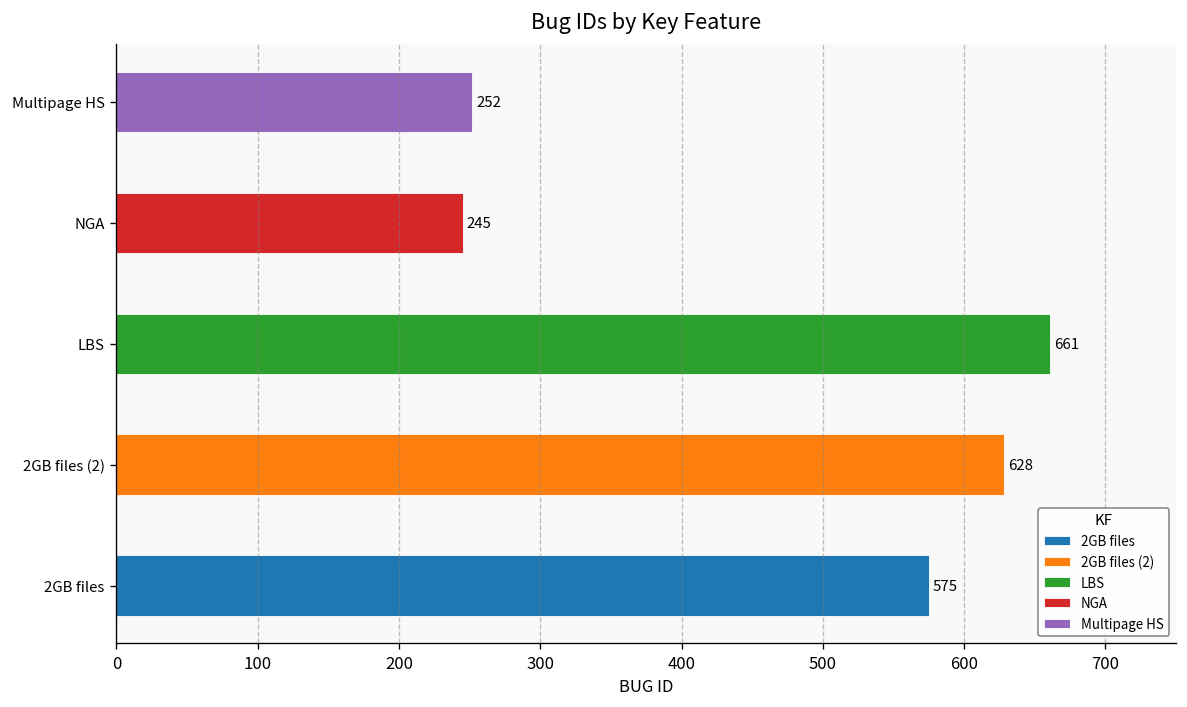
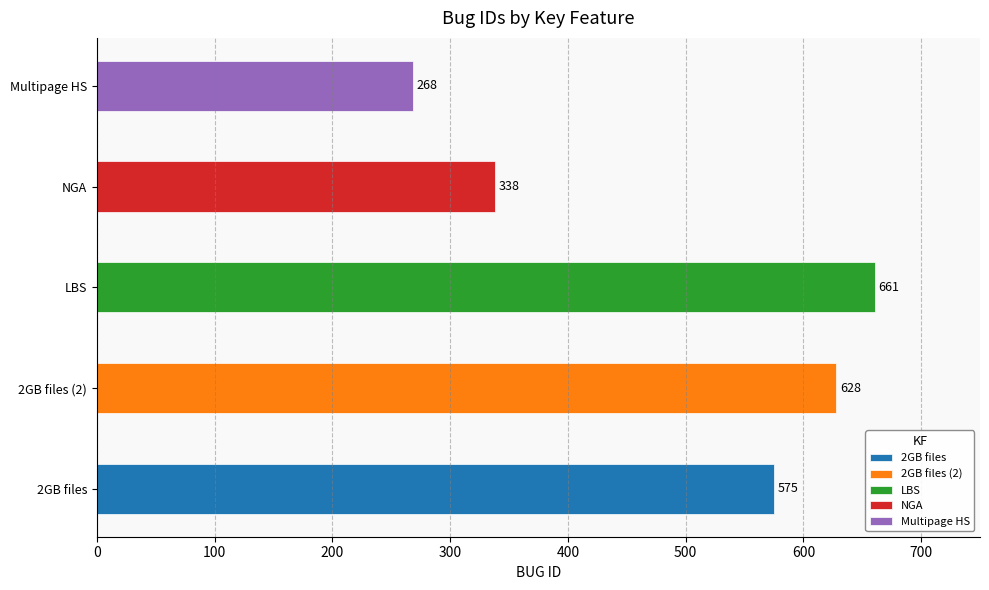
  {
-   "Multipage HS": 252,
-   "NGA": 245,
+   "Multipage HS": 268,
+   "NGA": 338,
    "LBS": 661,
    "2GB files (2)": 628,
    "2GB files": 575
  }
